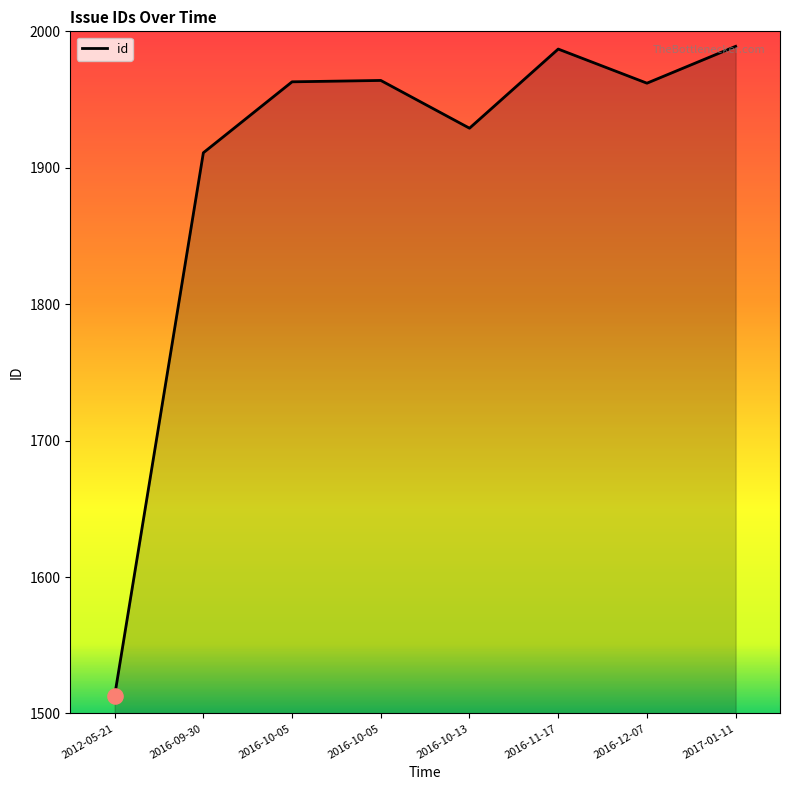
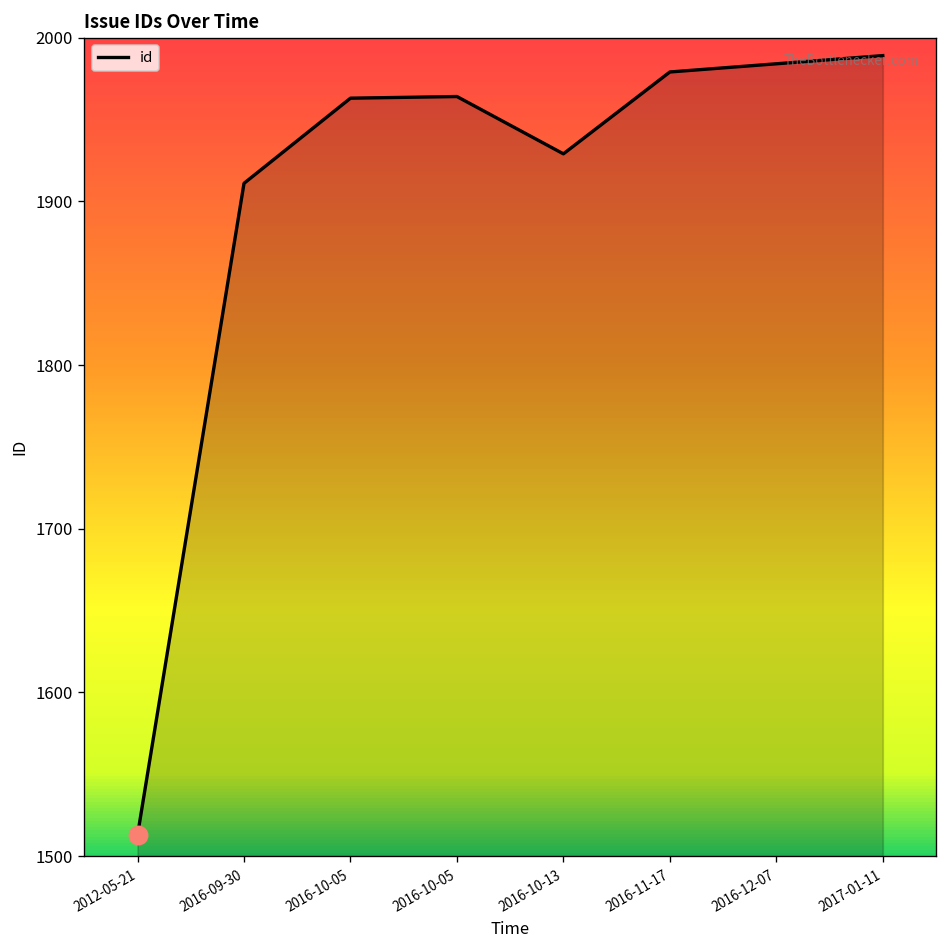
  {
    "id": {
      "2016-09-30": 1911,
      "2016-10-13": 1929,
-     "2016-11-17": 1987,
-     "2016-12-07": 1962,
+     "2016-11-17": 1979,
+     "2016-12-07": 1984,
      "2017-01-11": 1989
    }
  }
